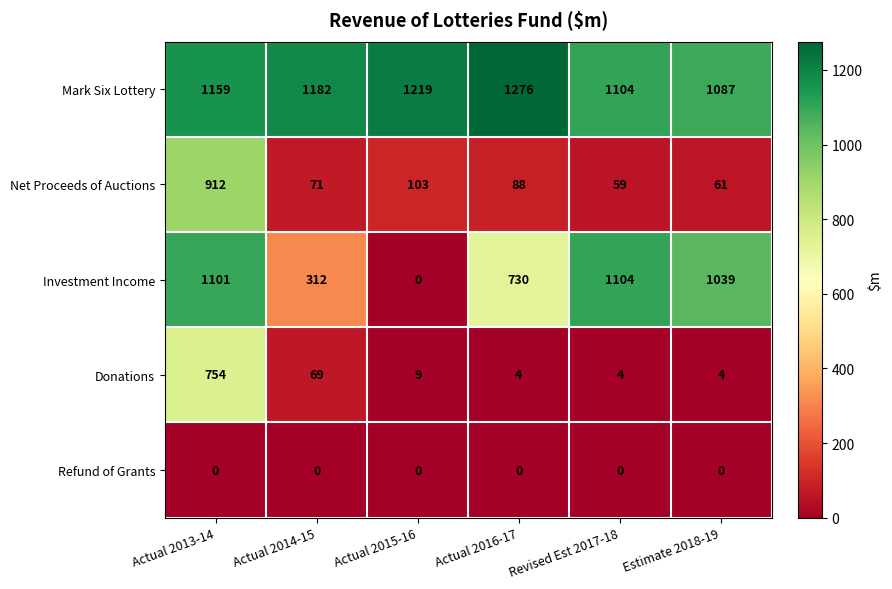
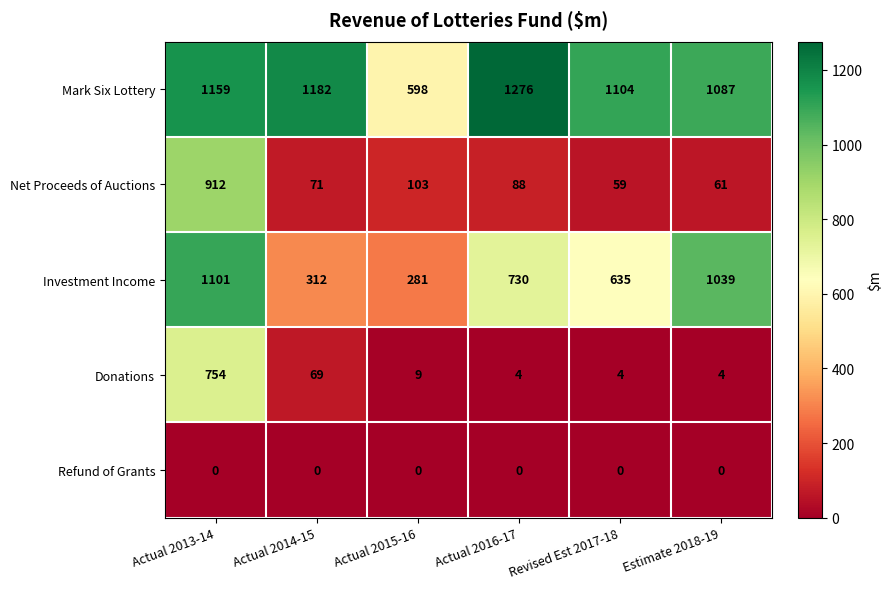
  {
    "Mark Six Lottery": {
      "Actual 2013-14": 1159,
      "Actual 2014-15": 1182,
-     "Actual 2015-16": 1219,
+     "Actual 2015-16": 598,
      "Actual 2016-17": 1276,
      "Revised Est 2017-18": 1104,
      "Estimate 2018-19": 1087
    },
    "Net Proceeds of Auctions": {
      "Actual 2013-14": 912,
      "Actual 2014-15": 71,
      "Actual 2015-16": 103,
      "Actual 2016-17": 88,
      "Revised Est 2017-18": 59,
      "Estimate 2018-19": 61
    },
    "Investment Income": {
      "Actual 2013-14": 1101,
      "Actual 2014-15": 312,
-     "Actual 2015-16": 0,
+     "Actual 2015-16": 281,
      "Actual 2016-17": 730,
-     "Revised Est 2017-18": 1104,
+     "Revised Est 2017-18": 635,
      "Estimate 2018-19": 1039
    },
    "Donations": {
      "Actual 2013-14": 754,
      "Actual 2014-15": 69,
      "Actual 2015-16": 9,
      "Actual 2016-17": 4,
      "Revised Est 2017-18": 4,
      "Estimate 2018-19": 4
    },
    "Refund of Grants": {
      "Actual 2013-14": 0,
      "Actual 2014-15": 0,
      "Actual 2015-16": 0,
      "Actual 2016-17": 0,
      "Revised Est 2017-18": 0,
      "Estimate 2018-19": 0
    }
  }
